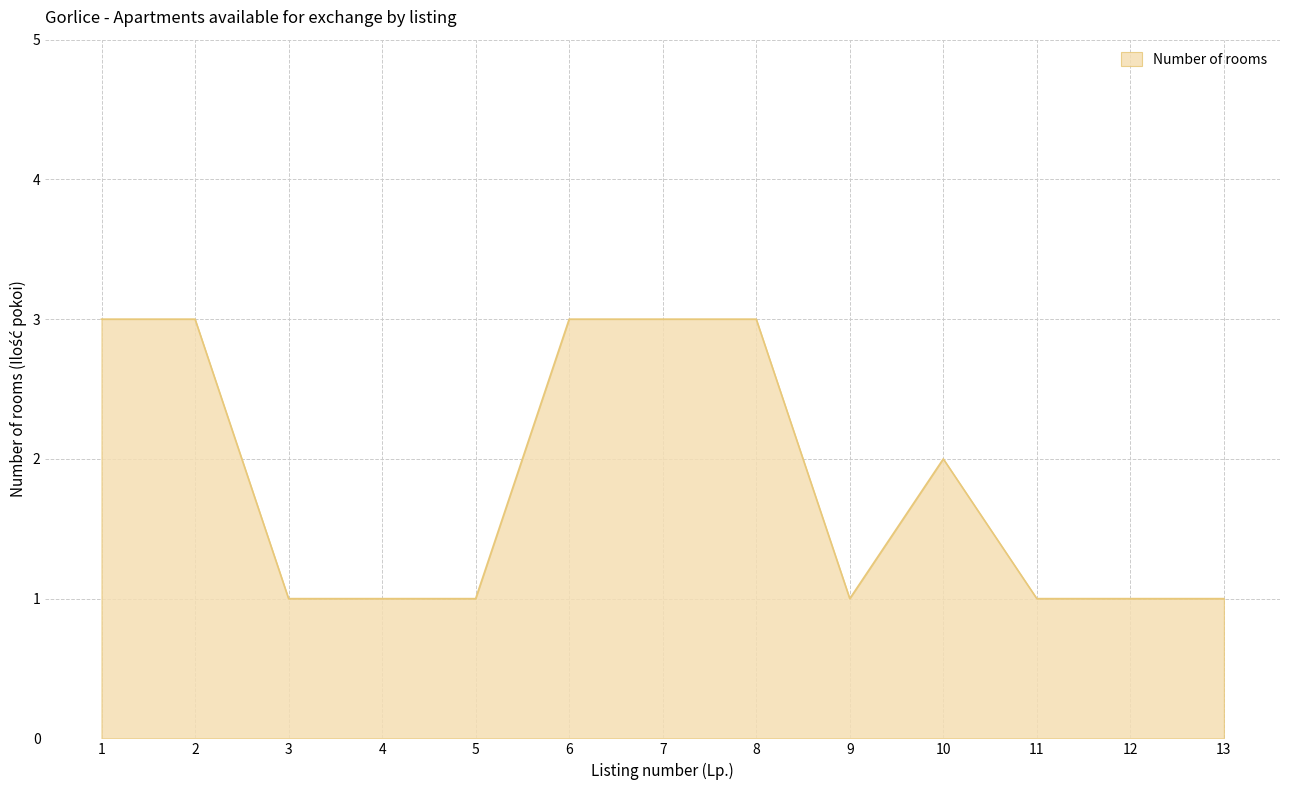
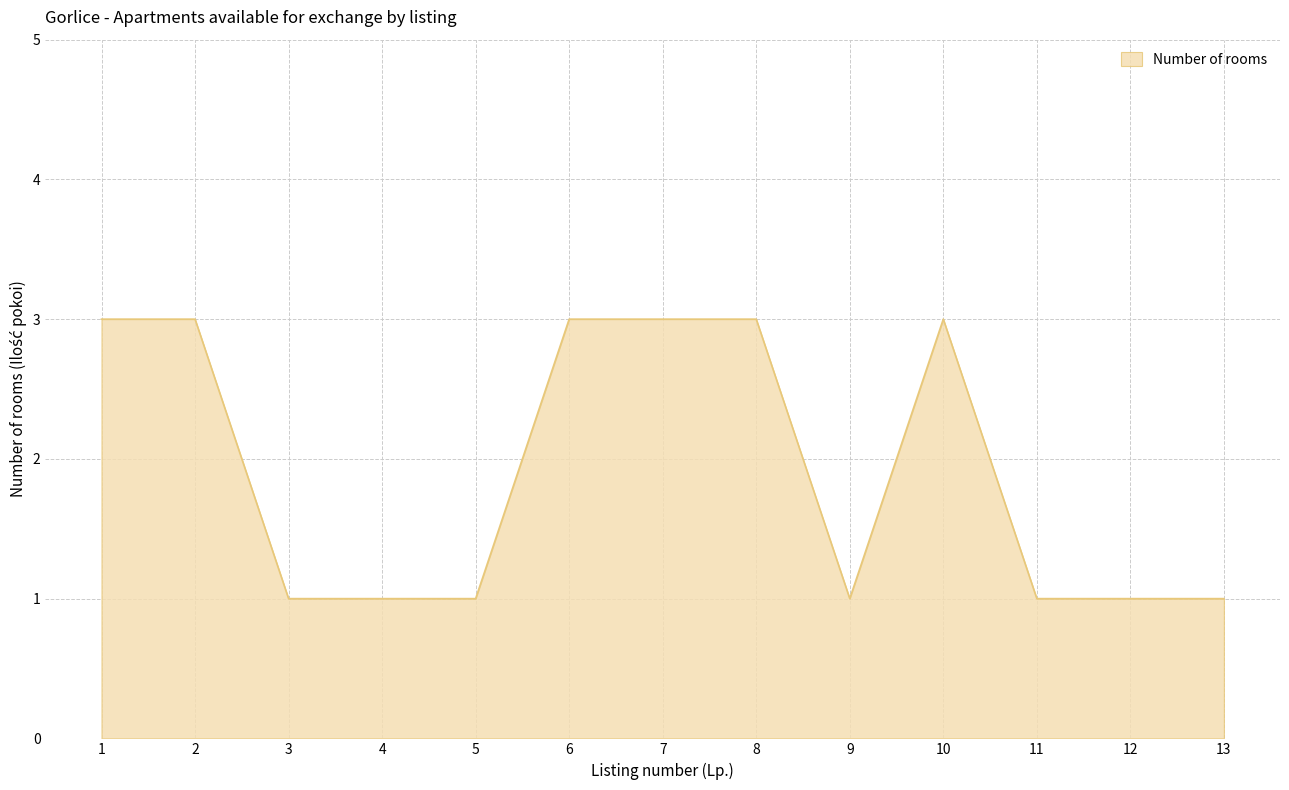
  {
    "1": 3,
    "2": 3,
    "3": 1,
    "4": 1,
    "5": 1,
    "6": 3,
    "7": 3,
    "8": 3,
    "9": 1,
-   "10": 2,
+   "10": 3,
    "11": 1,
    "12": 1,
    "13": 1
  }
